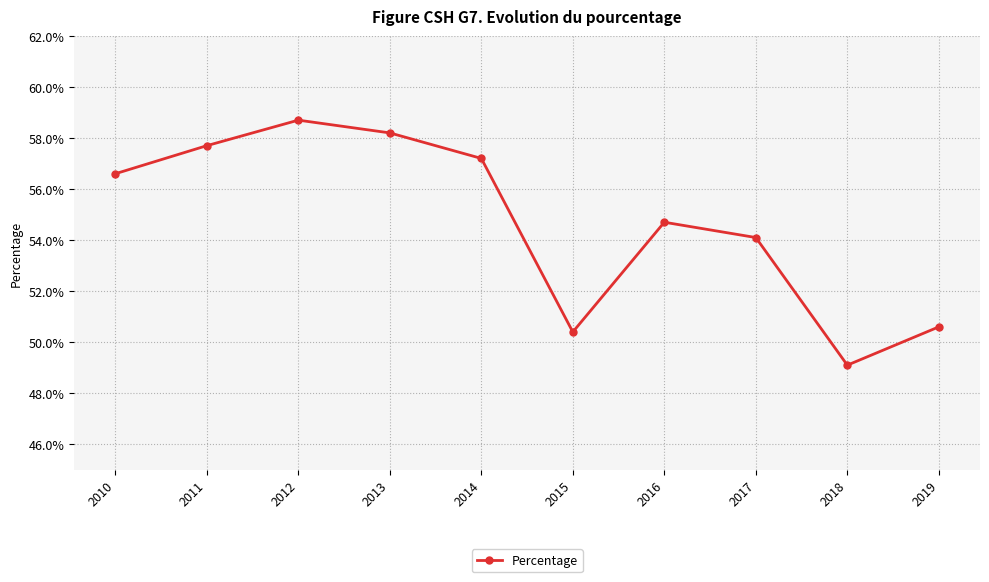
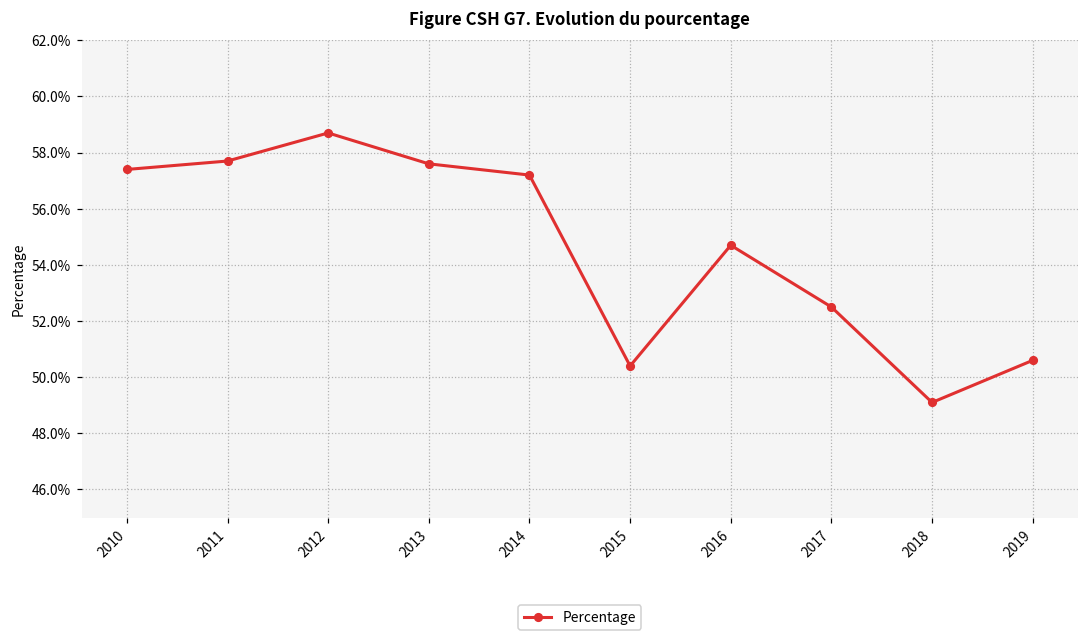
  {
-   "2010": "56.6%",
+   "2010": "57.4%",
    "2011": "57.7%",
    "2012": "58.7%",
-   "2013": "58.2%",
+   "2013": "57.6%",
    "2014": "57.2%",
    "2015": "50.4%",
    "2016": "54.7%",
-   "2017": "54.1%",
+   "2017": "52.5%",
    "2018": "49.1%",
    "2019": "50.6%"
  }
